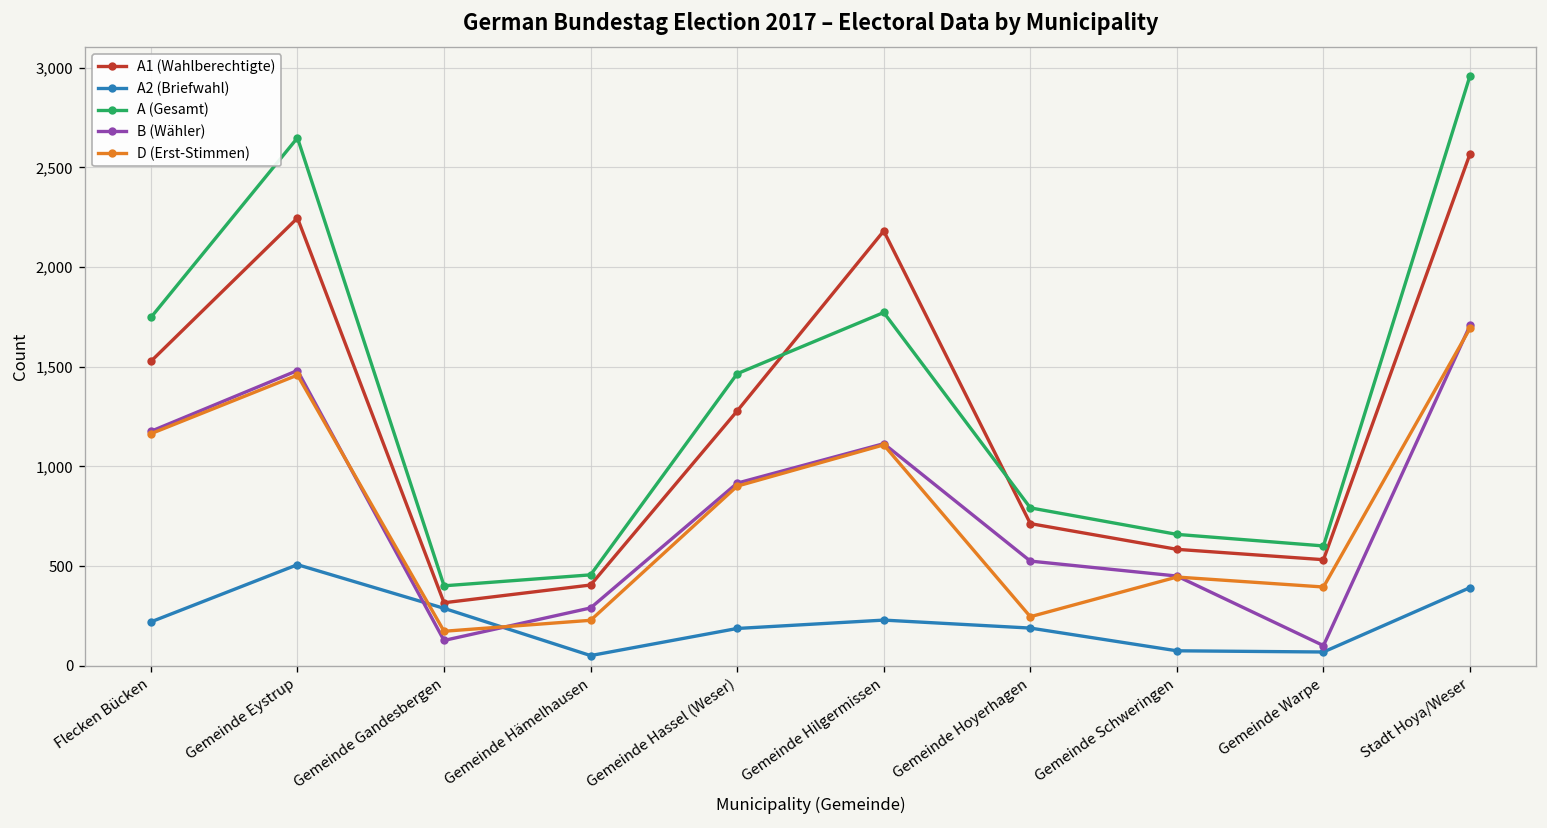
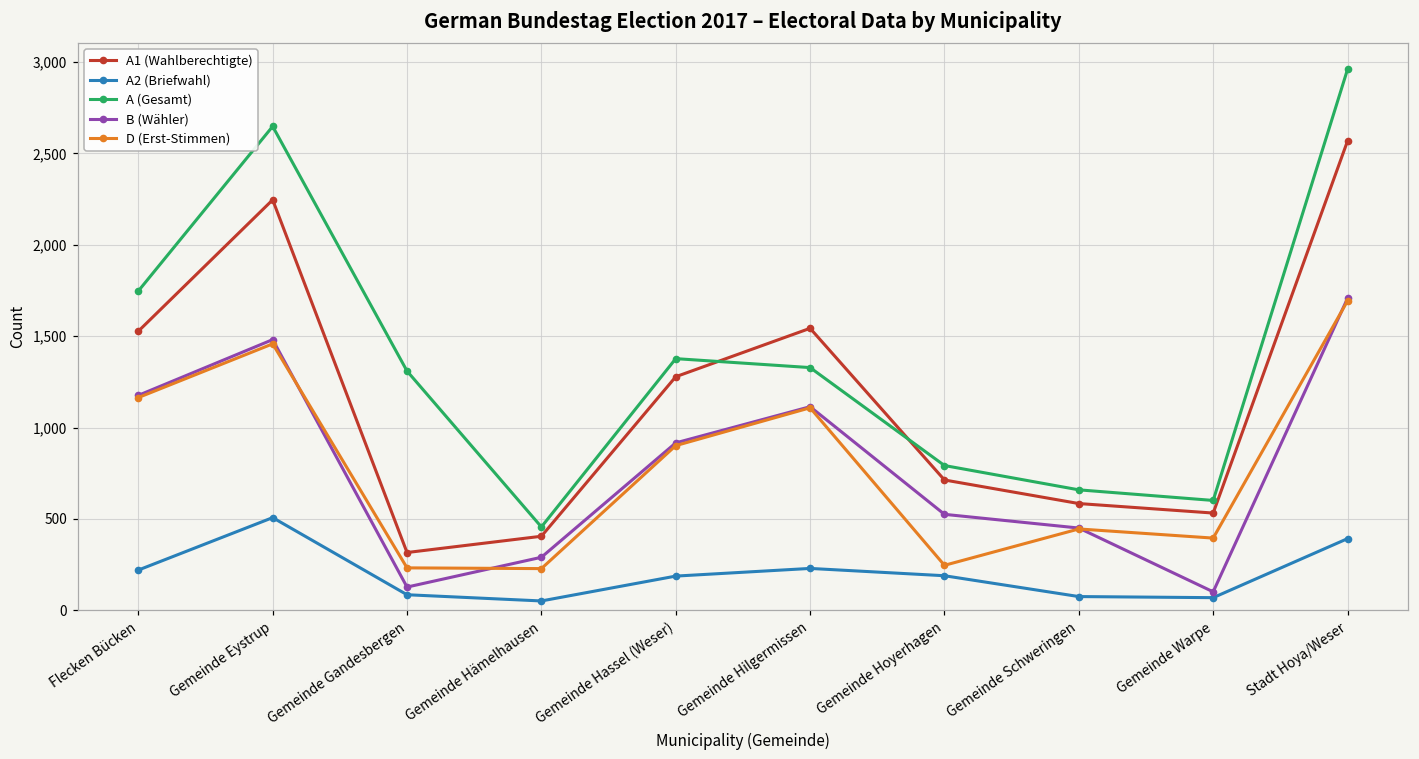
  {
    "A1 (Wahlberechtigte)": {
      "Flecken Bücken": "1,530",
      "Gemeinde Eystrup": "2,250",
      "Gemeinde Gandesbergen": "320",
      "Gemeinde Hämelhausen": "410",
      "Gemeinde Hassel (Weser)": "1,280",
-     "Gemeinde Hilgermissen": "2,180",
+     "Gemeinde Hilgermissen": "1,540",
      "Gemeinde Hoyerhagen": "710",
      "Gemeinde Schweringen": "580",
      "Gemeinde Warpe": "530",
      "Stadt Hoya/Weser": "2,570"
    },
    "A2 (Briefwahl)": {
      "Flecken Bücken": "220",
      "Gemeinde Eystrup": "510",
-     "Gemeinde Gandesbergen": "290",
+     "Gemeinde Gandesbergen": "90",
      "Gemeinde Hämelhausen": "50",
      "Gemeinde Hassel (Weser)": "190",
      "Gemeinde Hilgermissen": "230",
      "Gemeinde Hoyerhagen": "190",
      "Gemeinde Schweringen": "80",
      "Gemeinde Warpe": "70",
      "Stadt Hoya/Weser": "390"
    },
    "A (Gesamt)": {
      "Flecken Bücken": "1,750",
      "Gemeinde Eystrup": "2,650",
-     "Gemeinde Gandesbergen": "400",
+     "Gemeinde Gandesbergen": "1,310",
      "Gemeinde Hämelhausen": "460",
-     "Gemeinde Hassel (Weser)": "1,470",
-     "Gemeinde Hilgermissen": "1,770",
+     "Gemeinde Hassel (Weser)": "1,380",
+     "Gemeinde Hilgermissen": "1,330",
      "Gemeinde Hoyerhagen": "790",
      "Gemeinde Schweringen": "660",
      "Gemeinde Warpe": "600",
      "Stadt Hoya/Weser": "2,960"
    },
    "B (Wähler)": {
      "Gemeinde Eystrup": "1,480",
      "Gemeinde Gandesbergen": "130",
      "Gemeinde Hämelhausen": "290",
      "Gemeinde Hoyerhagen": "530",
      "Gemeinde Warpe": "100"
    },
    "D (Erst-Stimmen)": {
      "Gemeinde Eystrup": "1,460",
-     "Gemeinde Gandesbergen": "170",
+     "Gemeinde Gandesbergen": "230",
      "Gemeinde Hämelhausen": "230",
      "Gemeinde Hoyerhagen": "250",
      "Gemeinde Warpe": "400"
    }
  }
